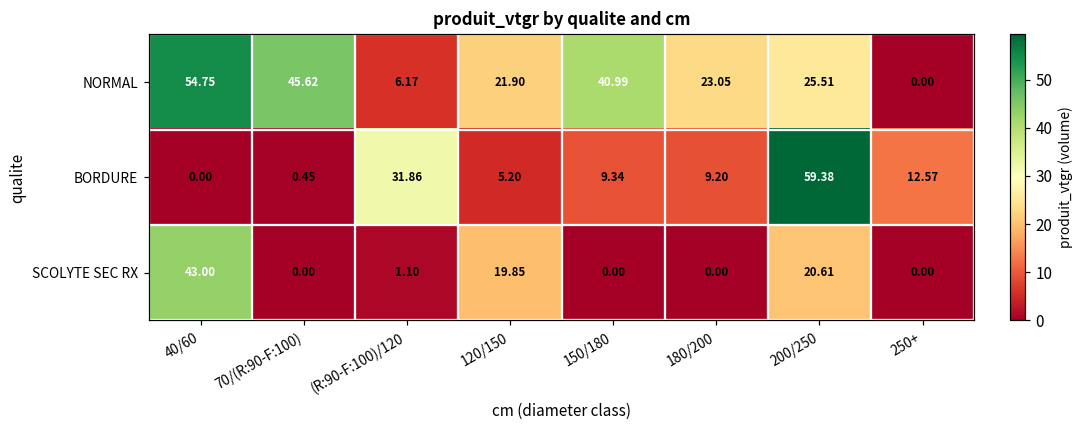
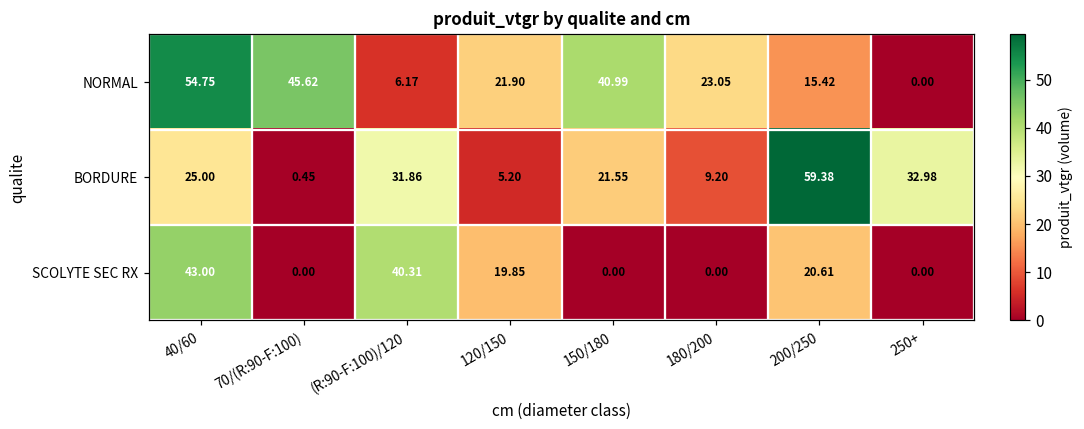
  {
    "NORMAL": {
      "40/60": 54.75,
      "70/(R:90-F:100)": 45.62,
      "(R:90-F:100)/120": 6.17,
      "120/150": 21.90,
      "150/180": 40.99,
      "180/200": 23.05,
-     "200/250": 25.51,
+     "200/250": 15.42,
      "250+": 0.00
    },
    "BORDURE": {
-     "40/60": 0.00,
+     "40/60": 25.00,
      "70/(R:90-F:100)": 0.45,
      "(R:90-F:100)/120": 31.86,
      "120/150": 5.20,
-     "150/180": 9.34,
+     "150/180": 21.55,
      "180/200": 9.20,
      "200/250": 59.38,
-     "250+": 12.57
+     "250+": 32.98
    },
    "SCOLYTE SEC RX": {
      "40/60": 43.00,
      "70/(R:90-F:100)": 0.00,
-     "(R:90-F:100)/120": 1.10,
+     "(R:90-F:100)/120": 40.31,
      "120/150": 19.85,
      "150/180": 0.00,
      "180/200": 0.00,
      "200/250": 20.61,
      "250+": 0.00
    }
  }
